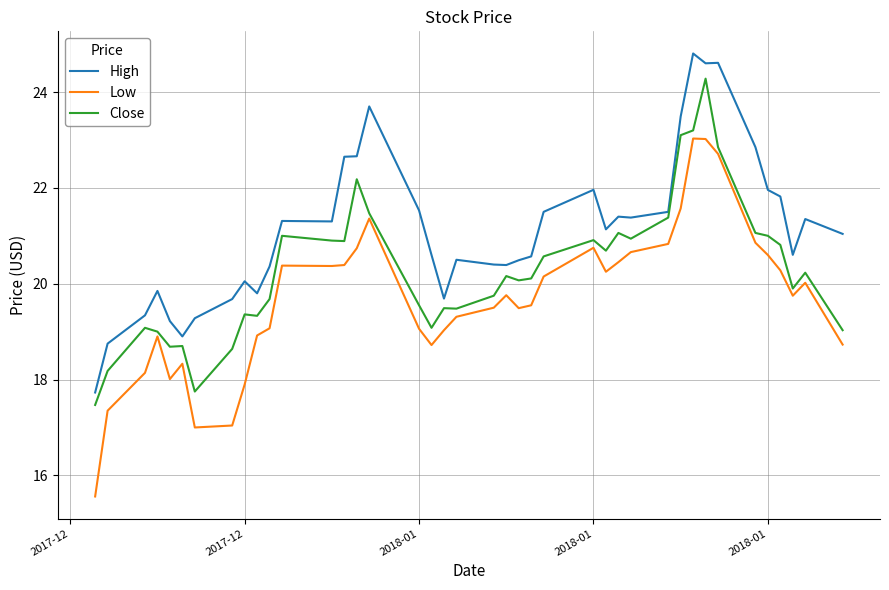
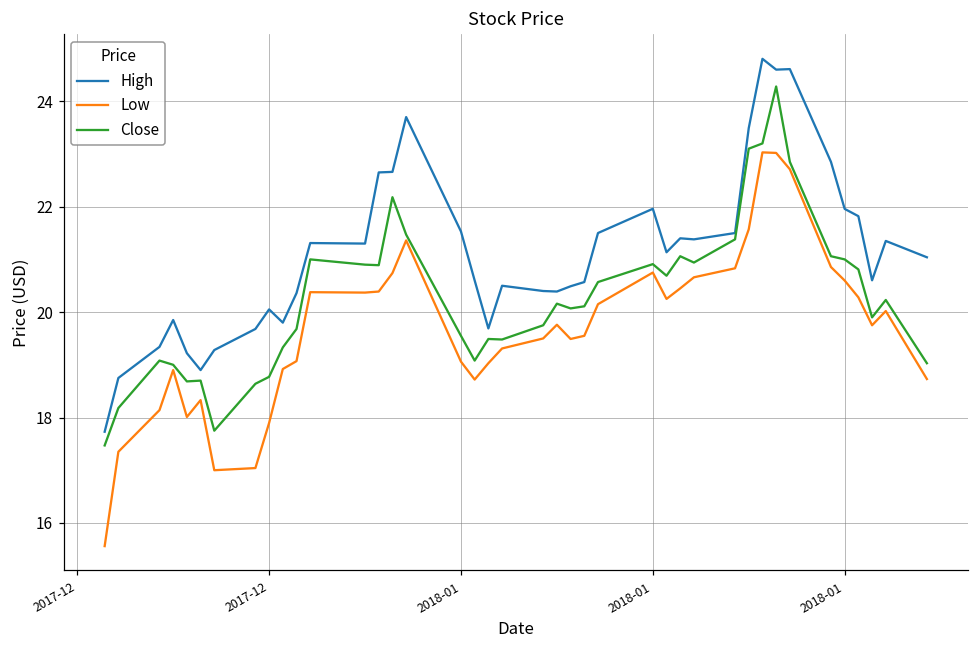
  {
    "High": {
      "2017-12": 20.1
    },
    "Low": {
      "2017-12": 17.9
    },
    "Close": {
-     "2017-12": 19.4
+     "2017-12": 18.8
    }
  }
